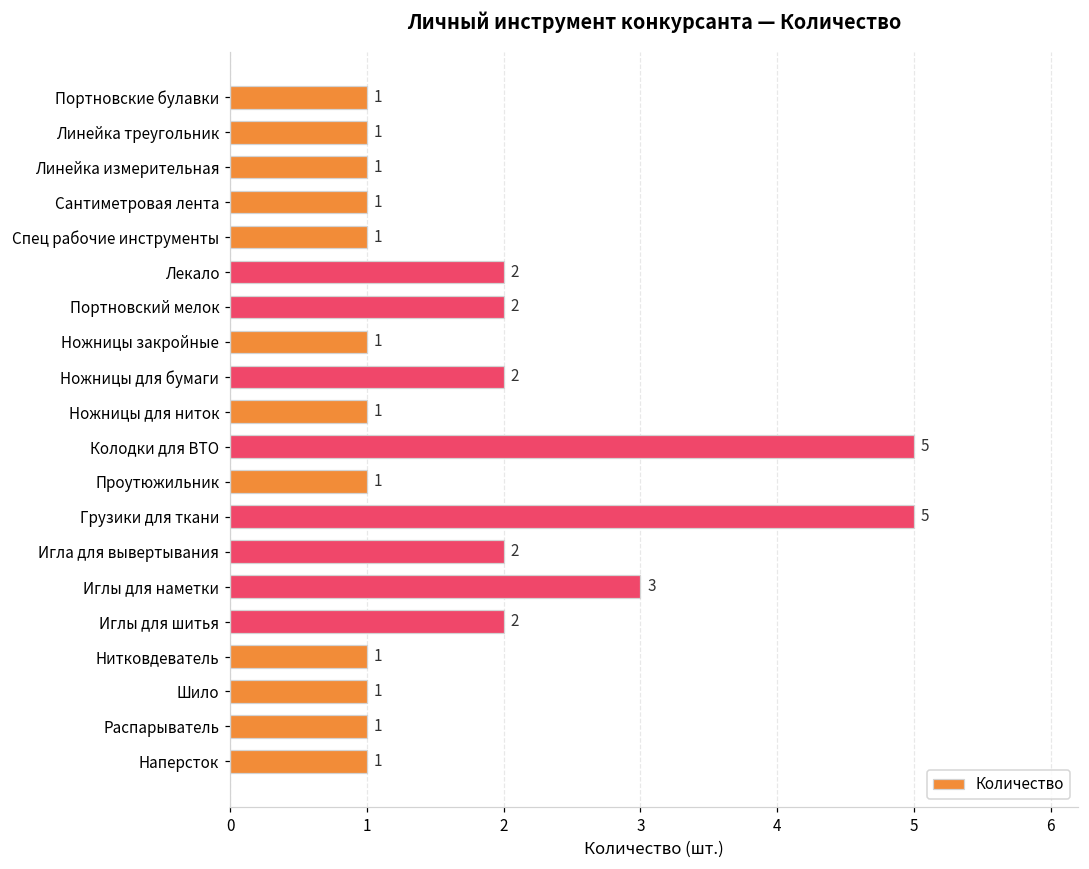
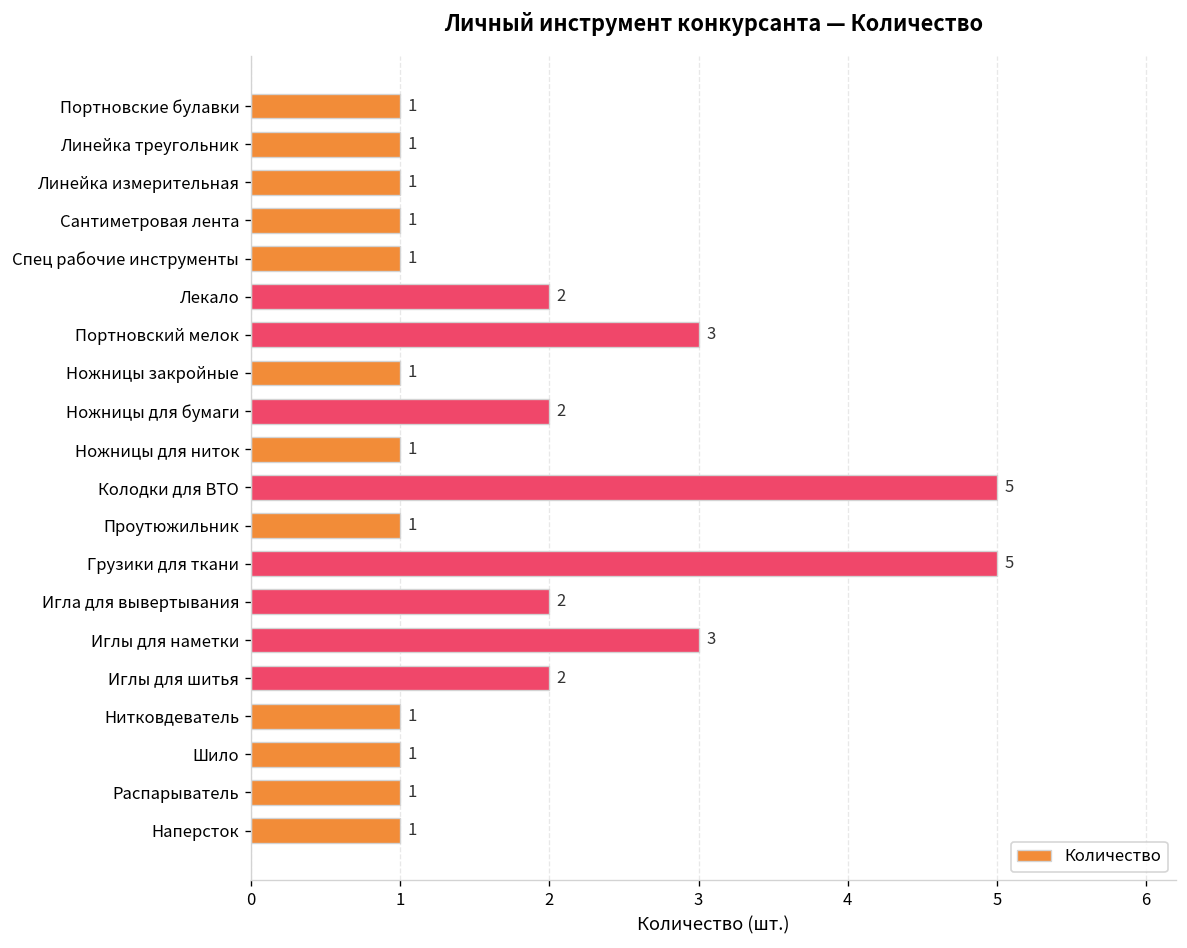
  {
    "Портновские булавки": 1,
    "Линейка треугольник": 1,
    "Линейка измерительная": 1,
    "Сантиметровая лента": 1,
    "Спец рабочие инструменты": 1,
    "Лекало": 2,
-   "Портновский мелок": 2,
+   "Портновский мелок": 3,
    "Ножницы закройные": 1,
    "Ножницы для бумаги": 2,
    "Ножницы для ниток": 1,
    "Колодки для ВТО": 5,
    "Проутюжильник": 1,
    "Грузики для ткани": 5,
    "Игла для вывертывания": 2,
    "Иглы для наметки": 3,
    "Иглы для шитья": 2,
    "Нитковдеватель": 1,
    "Шило": 1,
    "Распарыватель": 1,
    "Наперсток": 1
  }
